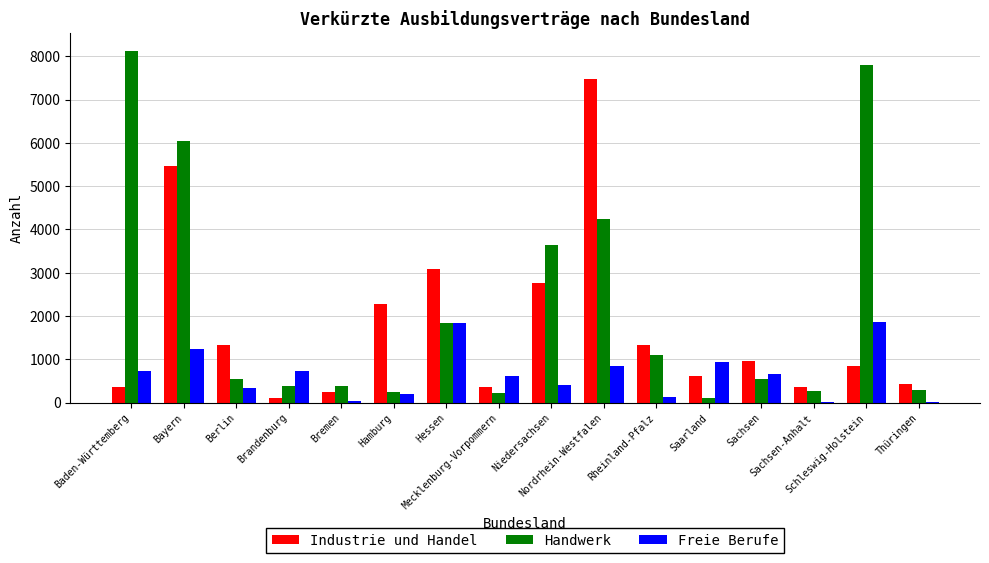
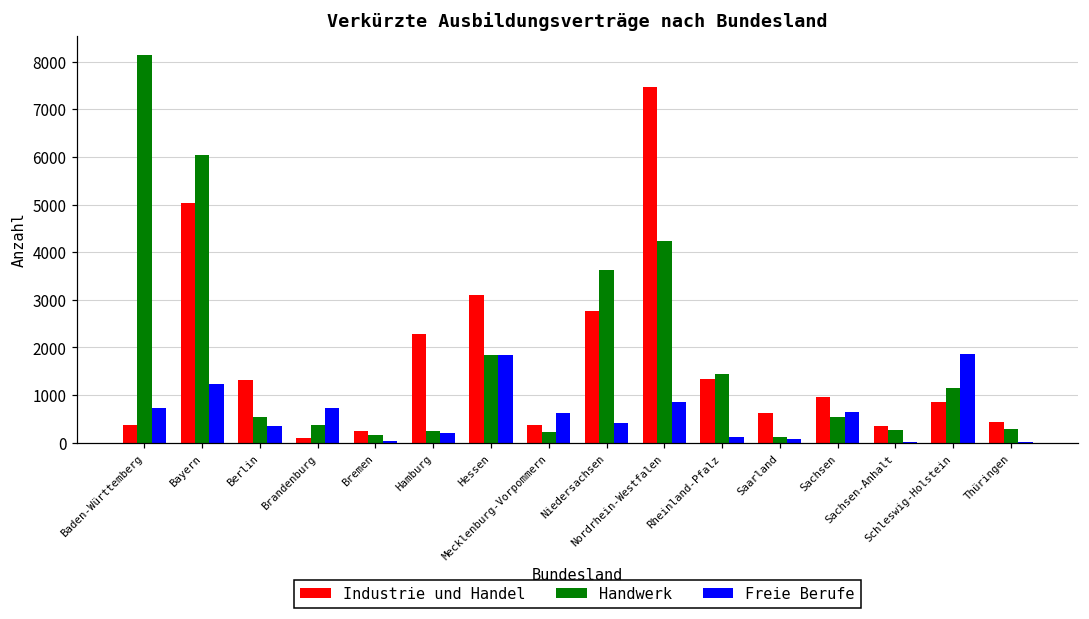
  {
    "Industrie und Handel": {
      "Baden-Württemberg": 400,
-     "Bayern": 5500,
+     "Bayern": 5000,
      "Berlin": 1300,
      "Brandenburg": 100,
      "Bremen": 300,
      "Hamburg": 2300,
      "Hessen": 3100,
      "Mecklenburg-Vorpommern": 400,
      "Niedersachsen": 2800,
      "Nordrhein-Westfalen": 7500,
      "Rheinland-Pfalz": 1300,
      "Saarland": 600,
      "Sachsen": 1000,
      "Sachsen-Anhalt": 400,
      "Schleswig-Holstein": 800,
      "Thüringen": 400
    },
    "Handwerk": {
      "Baden-Württemberg": 8100,
      "Bayern": 6000,
      "Berlin": 500,
      "Brandenburg": 400,
-     "Bremen": 400,
+     "Bremen": 200,
      "Hamburg": 200,
      "Hessen": 1800,
      "Mecklenburg-Vorpommern": 200,
      "Niedersachsen": 3600,
      "Nordrhein-Westfalen": 4200,
-     "Rheinland-Pfalz": 1100,
+     "Rheinland-Pfalz": 1400,
      "Saarland": 100,
      "Sachsen": 500,
      "Sachsen-Anhalt": 300,
-     "Schleswig-Holstein": 7800,
+     "Schleswig-Holstein": 1200,
      "Thüringen": 300
    },
    "Freie Berufe": {
      "Baden-Württemberg": 700,
      "Bayern": 1200,
      "Berlin": 300,
      "Brandenburg": 700,
      "Hamburg": 200,
      "Hessen": 1800,
      "Mecklenburg-Vorpommern": 600,
      "Niedersachsen": 400,
      "Nordrhein-Westfalen": 900,
      "Rheinland-Pfalz": 100,
-     "Saarland": 900,
+     "Saarland": 100,
      "Sachsen": 700,
      "Schleswig-Holstein": 1900
    }
  }
